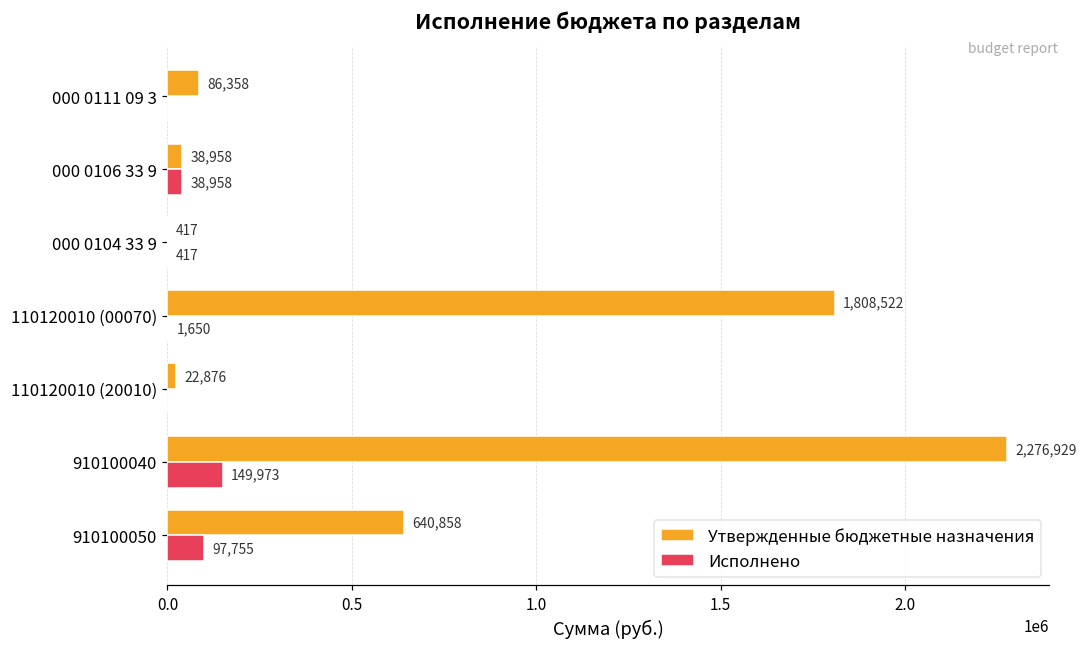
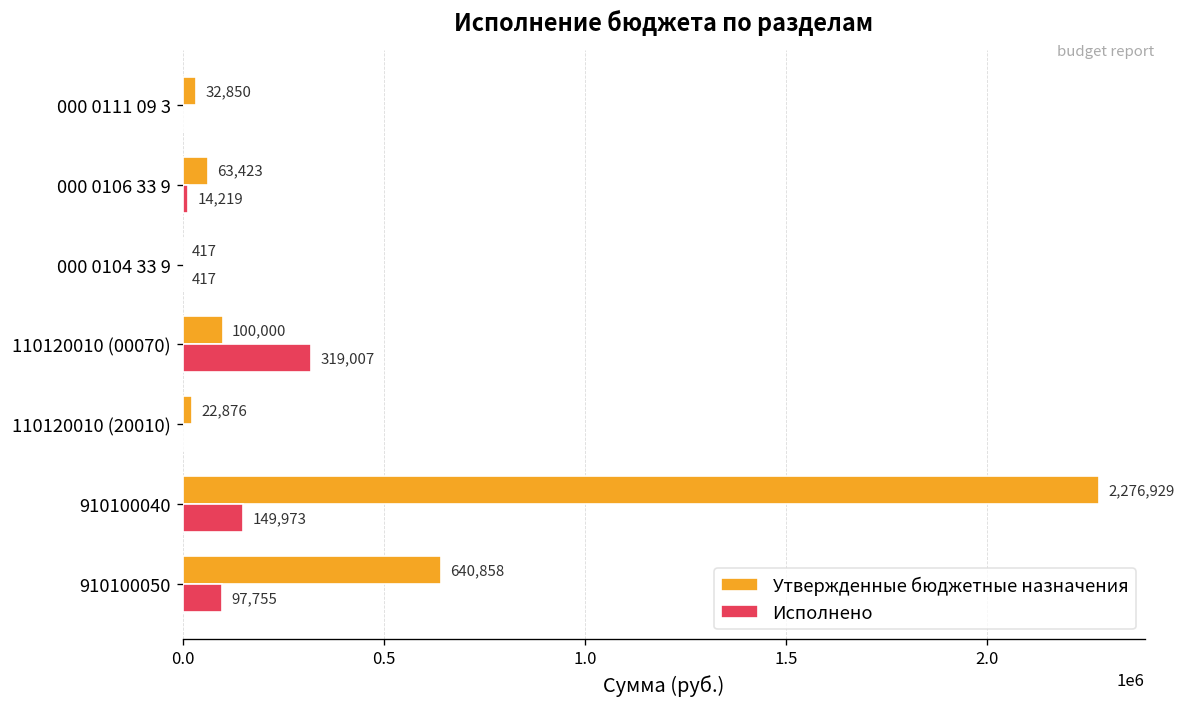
  {
    "Утвержденные бюджетные назначения": {
-     "000 0111 09 3": "86,358",
-     "000 0106 33 9": "38,958",
+     "000 0111 09 3": "32,850",
+     "000 0106 33 9": "63,423",
      "000 0104 33 9": "417",
-     "110120010 (00070)": "1,808,522",
+     "110120010 (00070)": "100,000",
      "110120010 (20010)": "22,876",
      "910100040": "2,276,929",
      "910100050": "640,858"
    },
    "Исполнено": {
-     "000 0106 33 9": "38,958",
+     "000 0106 33 9": "14,219",
      "000 0104 33 9": "417",
-     "110120010 (00070)": "1,650",
+     "110120010 (00070)": "319,007",
      "910100040": "149,973",
      "910100050": "97,755"
    }
  }
